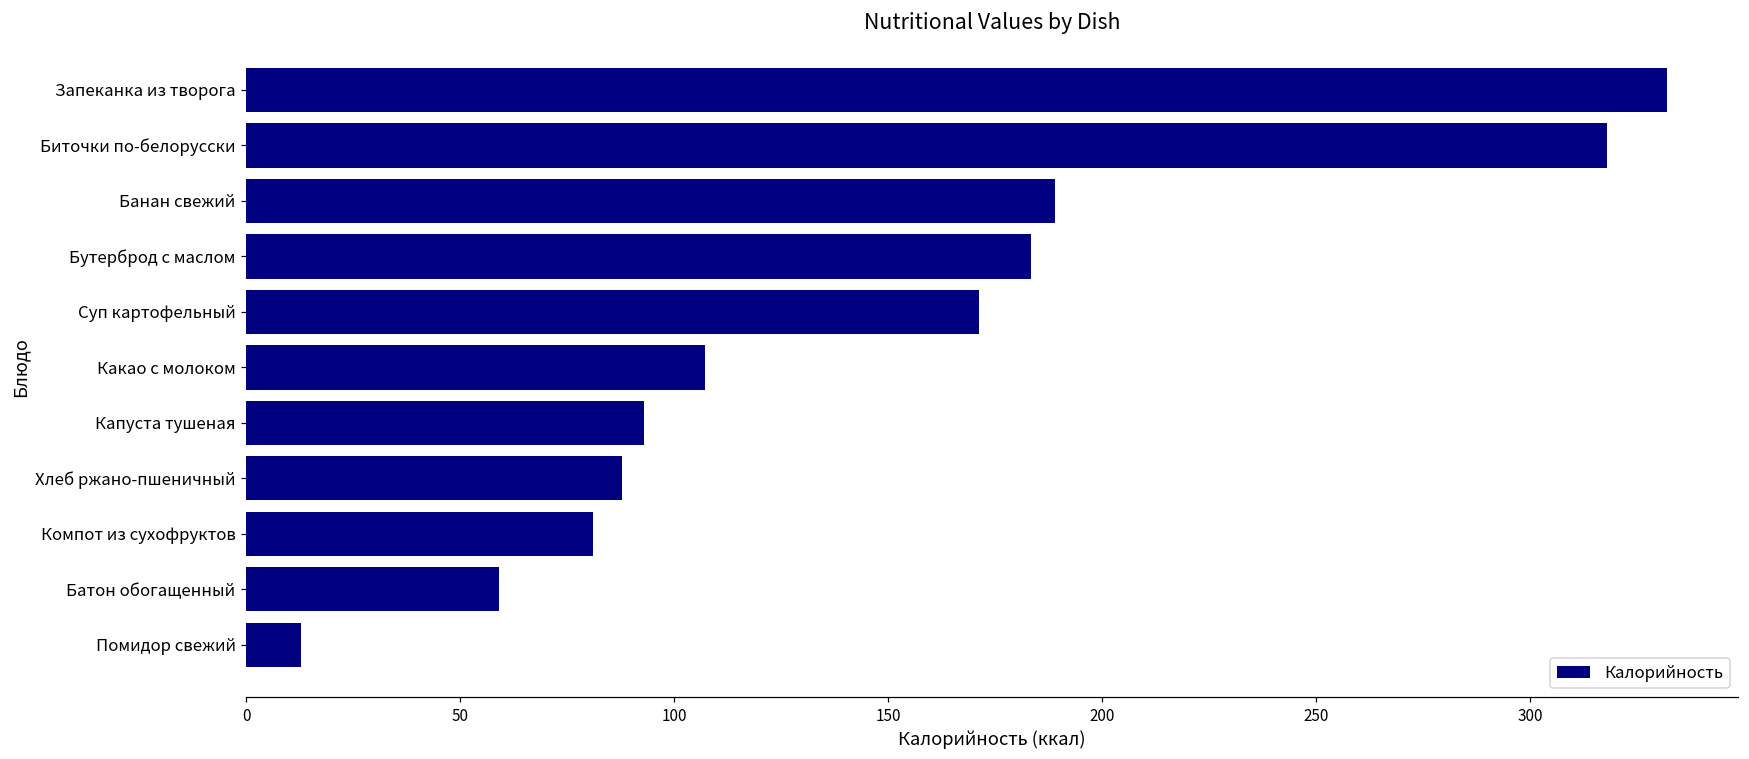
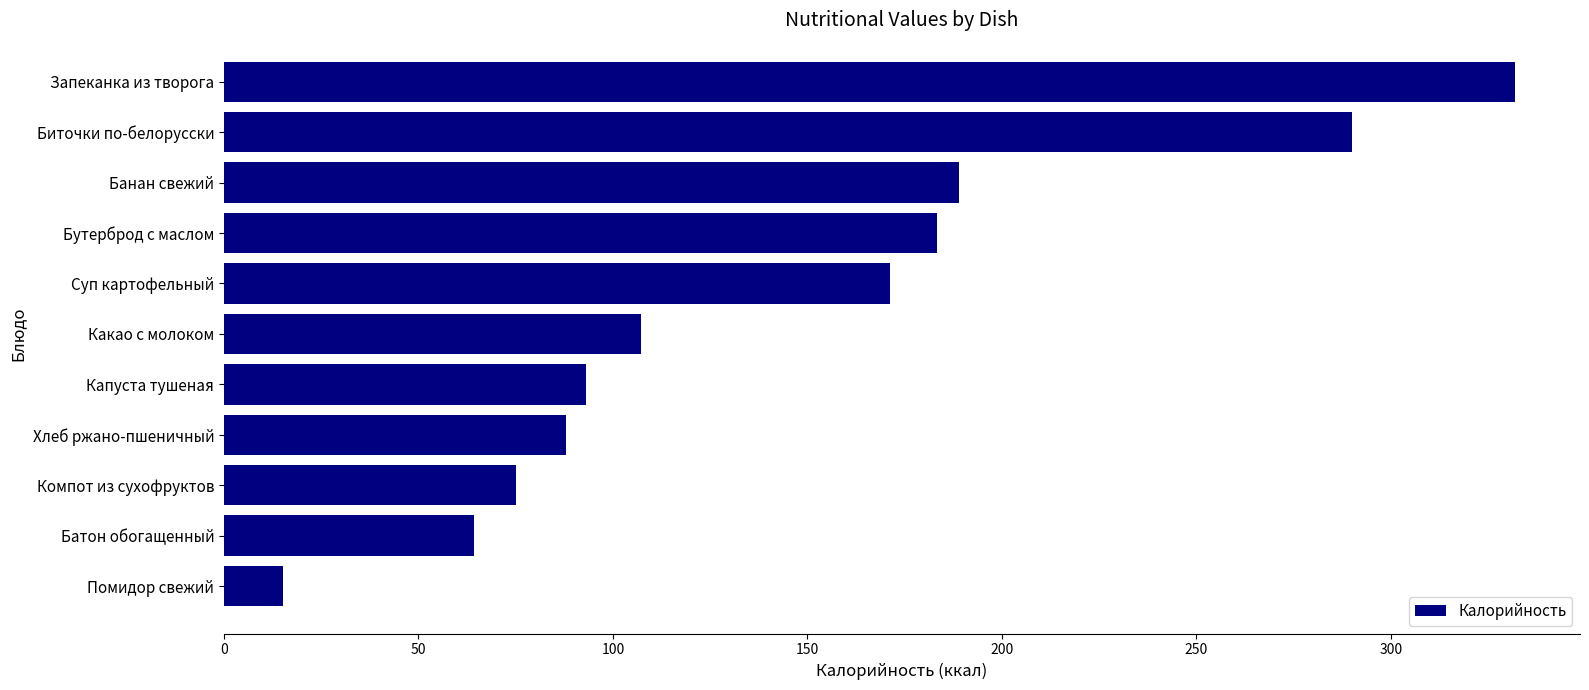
  {
    "Запеканка из творога": 332,
-   "Биточки по-белорусски": 318,
+   "Биточки по-белорусски": 290,
    "Банан свежий": 189,
    "Бутерброд с маслом": 183,
    "Суп картофельный": 171,
    "Какао с молоком": 107,
    "Капуста тушеная": 93,
    "Хлеб ржано-пшеничный": 88,
-   "Компот из сухофруктов": 81,
-   "Батон обогащенный": 59,
-   "Помидор свежий": 13
+   "Компот из сухофруктов": 75,
+   "Батон обогащенный": 64,
+   "Помидор свежий": 15
  }
